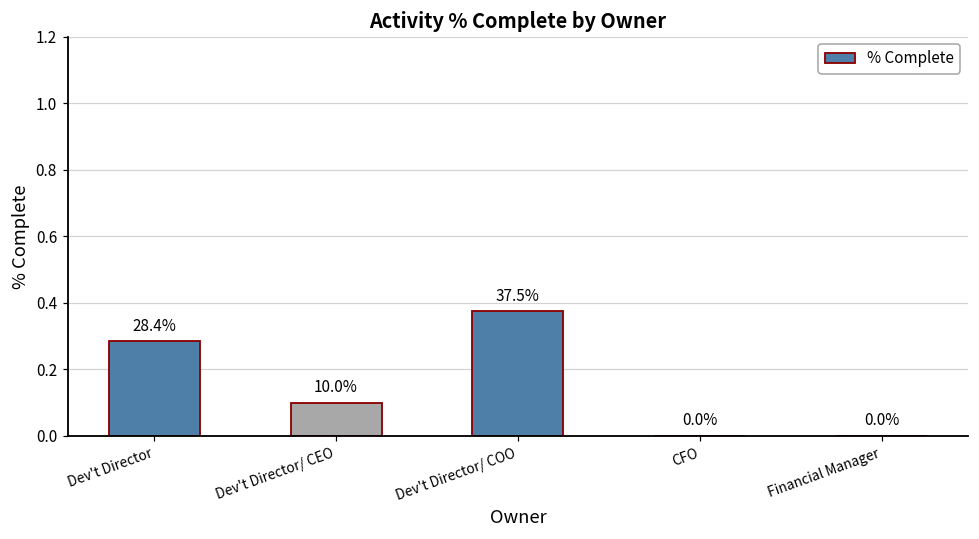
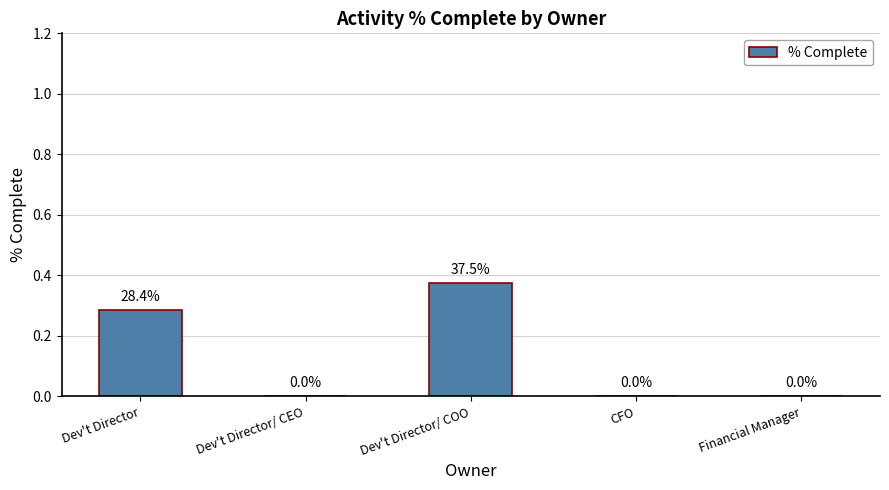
  {
    "Dev't Director": "28.4%",
-   "Dev't Director/ CEO": "10.0%",
+   "Dev't Director/ CEO": "0.0%",
    "Dev't Director/ COO": "37.5%",
    "CFO": "0.0%",
    "Financial Manager": "0.0%"
  }
